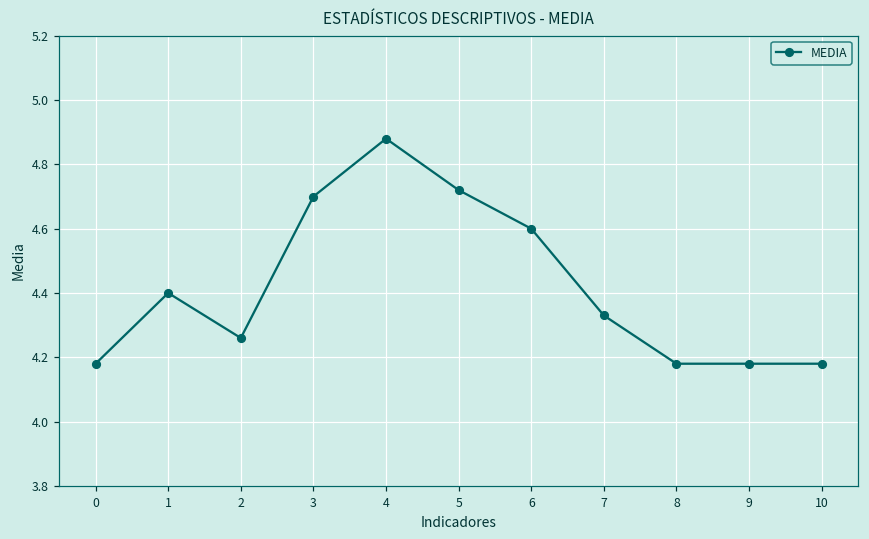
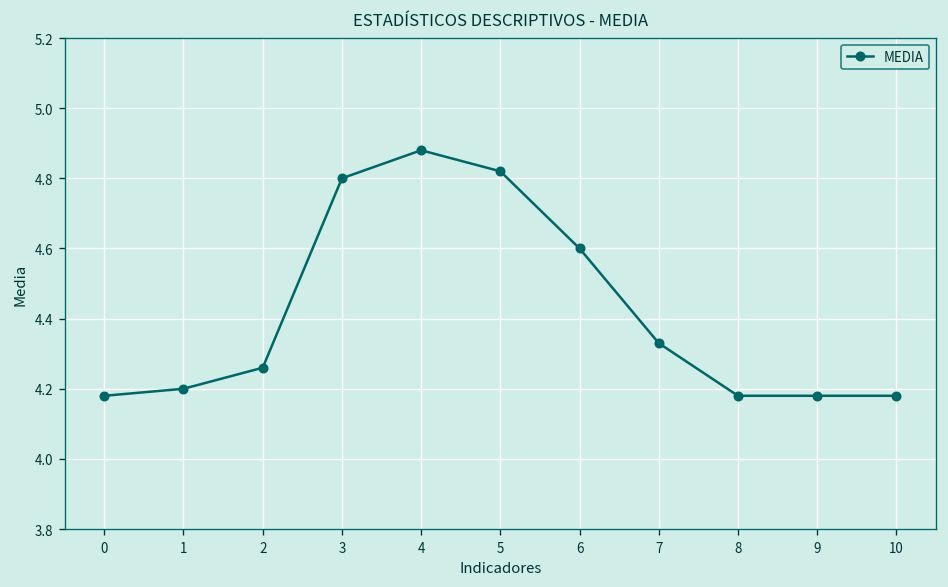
  {
    "0": 4.18,
-   "1": 4.4,
+   "1": 4.2,
    "2": 4.26,
-   "3": 4.7,
+   "3": 4.8,
    "4": 4.88,
-   "5": 4.72,
+   "5": 4.82,
    "6": 4.60,
    "7": 4.33,
    "8": 4.18,
    "9": 4.18,
    "10": 4.18
  }
